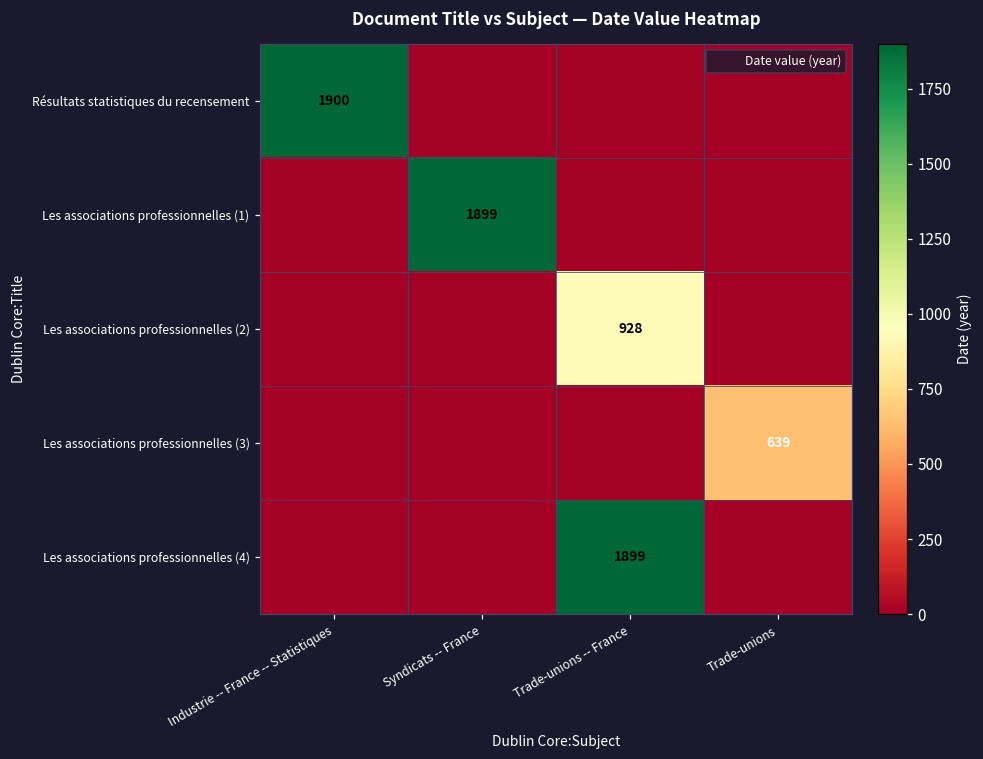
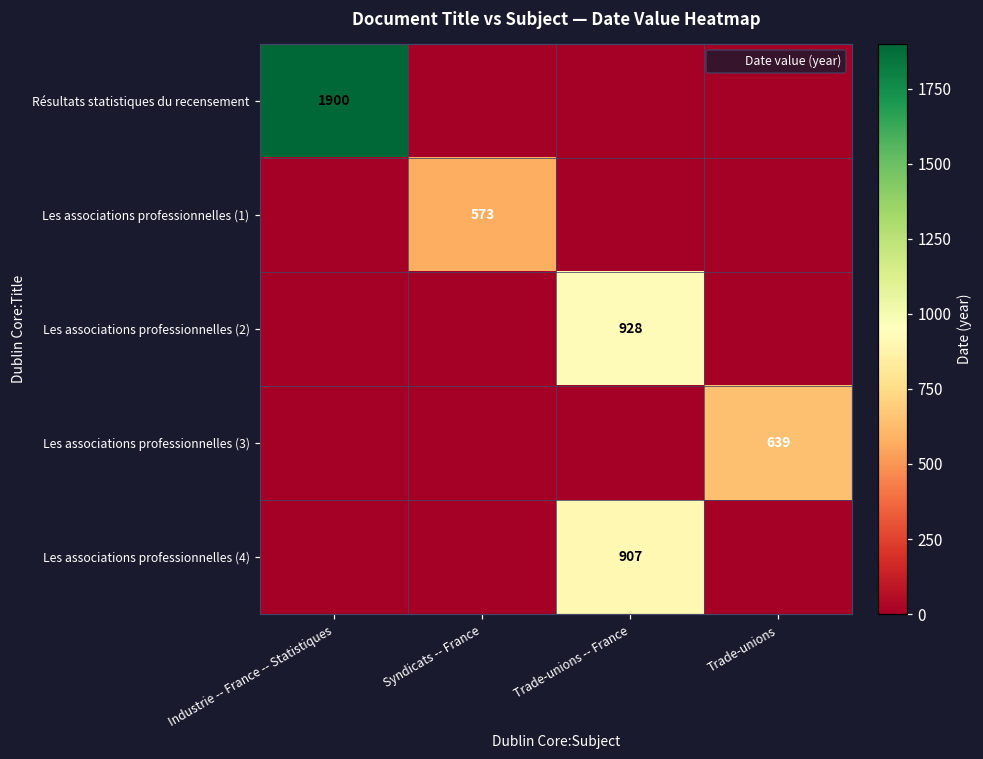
  {
    "Résultats statistiques du recensement": {
      "Industrie -- France -- Statistiques": 1900
    },
    "Les associations professionnelles (1)": {
-     "Syndicats -- France": 1899
+     "Syndicats -- France": 573
    },
    "Les associations professionnelles (2)": {
      "Trade-unions -- France": 928
    },
    "Les associations professionnelles (3)": {
      "Trade-unions": 639
    },
    "Les associations professionnelles (4)": {
-     "Trade-unions -- France": 1899
+     "Trade-unions -- France": 907
    }
  }
